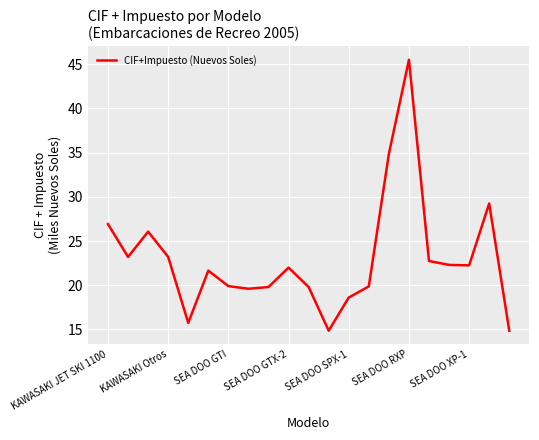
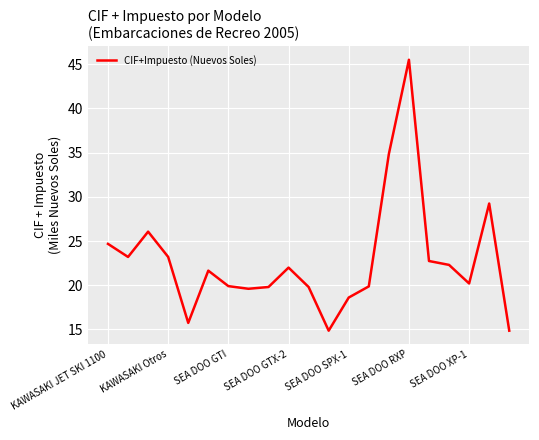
  {
-   "KAWASAKI JET SKI 1100": 27,
+   "KAWASAKI JET SKI 1100": 25,
    "KAWASAKI Otros": 23,
    "SEA DOO GTI": 20,
    "SEA DOO GTX-2": 22,
    "SEA DOO SPX-1": 19,
    "SEA DOO RXP": 46,
-   "SEA DOO XP-1": 22
+   "SEA DOO XP-1": 20
  }
